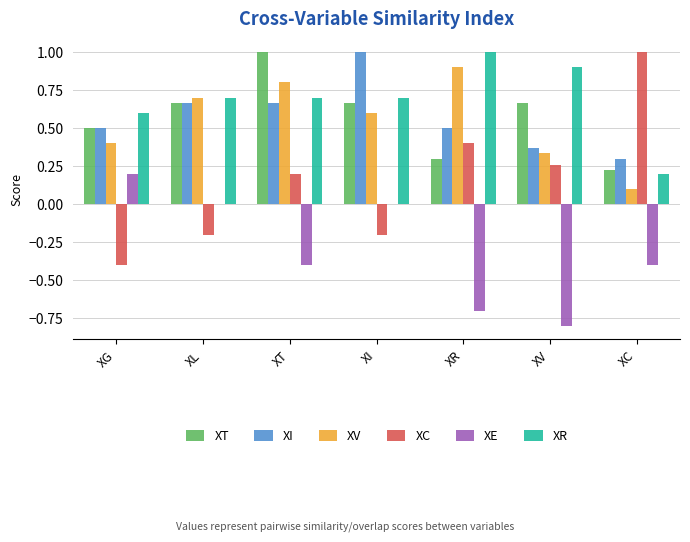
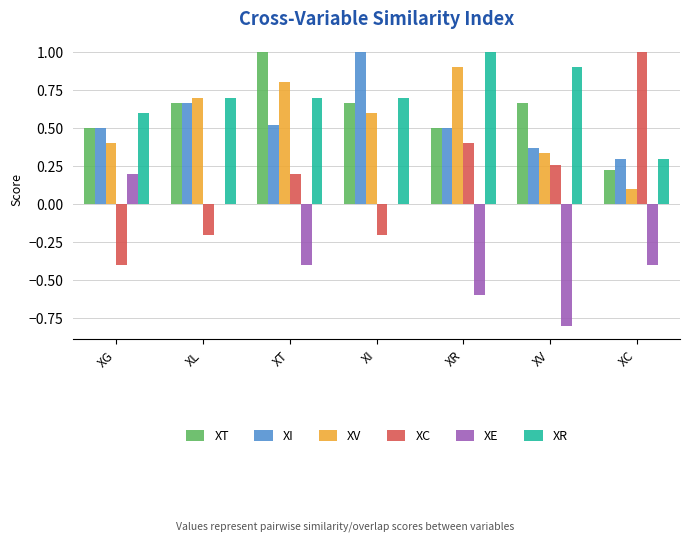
  {
    "XT": {
      "XG": 0.5,
      "XL": 0.67,
      "XT": 1.0,
      "XI": 0.67,
-     "XR": 0.3,
+     "XR": 0.5,
      "XV": 0.67,
      "XC": 0.22
    },
    "XI": {
      "XG": 0.50,
      "XL": 0.67,
-     "XT": 0.67,
+     "XT": 0.52,
      "XI": 1.00,
      "XR": 0.50,
      "XV": 0.37,
      "XC": 0.29
    },
    "XV": {
      "XG": 0.40,
      "XL": 0.70,
      "XT": 0.80,
      "XI": 0.60,
      "XR": 0.90,
      "XV": 0.33,
      "XC": 0.10
    },
    "XC": {
      "XG": -0.40,
      "XL": -0.20,
      "XT": 0.20,
      "XI": -0.20,
      "XR": 0.40,
      "XV": 0.26,
      "XC": 1.00
    },
    "XE": {
      "XG": 0.2,
      "XL": 0.0,
      "XT": -0.4,
      "XI": 0.0,
-     "XR": -0.7,
+     "XR": -0.6,
      "XV": -0.8,
      "XC": -0.4
    },
    "XR": {
      "XG": 0.6,
      "XL": 0.7,
      "XT": 0.7,
      "XI": 0.7,
      "XR": 1.0,
      "XV": 0.9,
-     "XC": 0.2
+     "XC": 0.3
    }
  }
